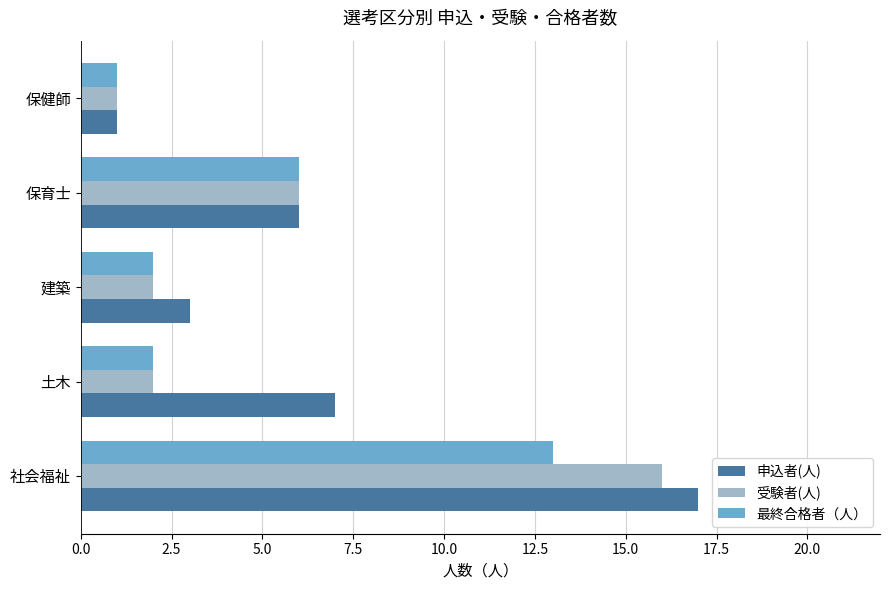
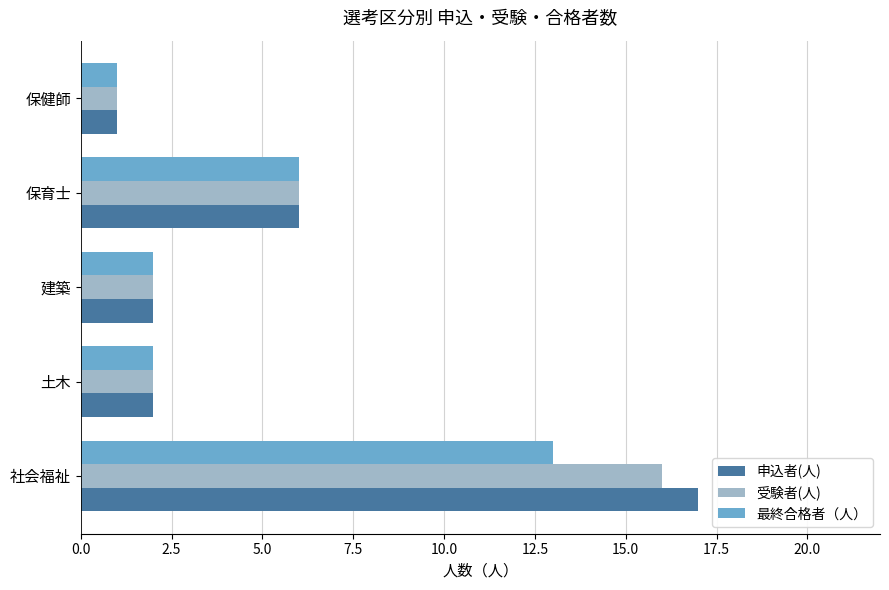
  {
    "申込者(人)": {
      "保健師": 1,
      "保育士": 6,
-     "建築": 3,
-     "土木": 7,
+     "建築": 2,
+     "土木": 2,
      "社会福祉": 17
    }
  }
